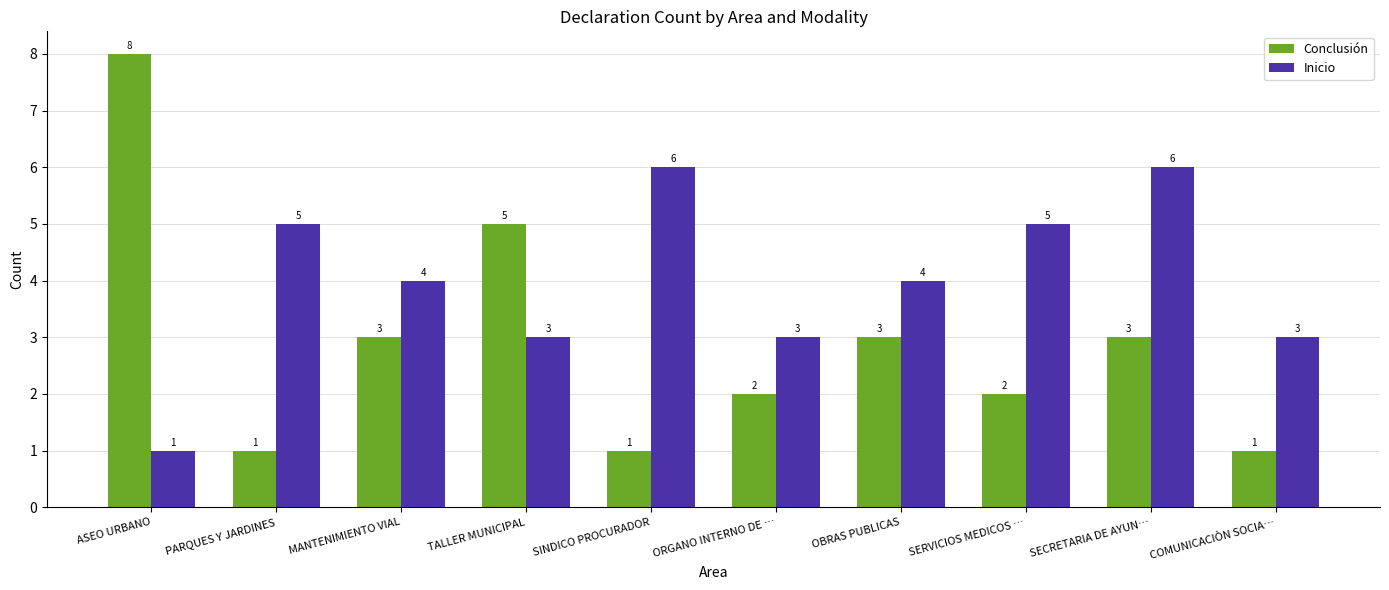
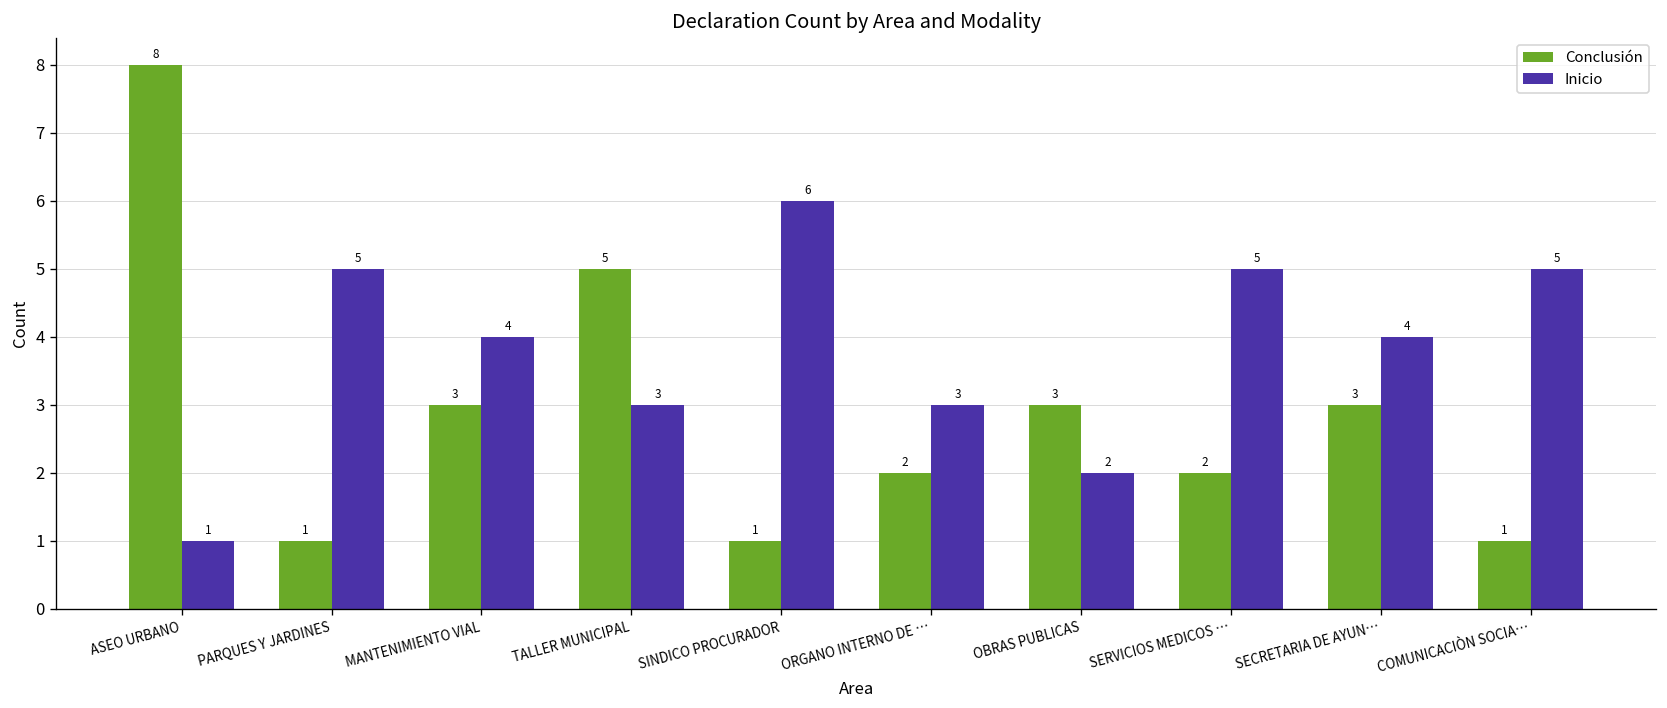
  {
    "Conclusión": {
      "ASEO URBANO": 8,
      "PARQUES Y JARDINES": 1,
      "MANTENIMIENTO VIAL": 3,
      "TALLER MUNICIPAL": 5,
      "SINDICO PROCURADOR": 1,
      "ORGANO INTERNO DE …": 2,
      "OBRAS PUBLICAS": 3,
      "SERVICIOS MEDICOS …": 2,
      "SECRETARIA DE AYUN…": 3,
      "COMUNICACIÒN SOCIA…": 1
    },
    "Inicio": {
      "ASEO URBANO": 1,
      "PARQUES Y JARDINES": 5,
      "MANTENIMIENTO VIAL": 4,
      "TALLER MUNICIPAL": 3,
      "SINDICO PROCURADOR": 6,
      "ORGANO INTERNO DE …": 3,
-     "OBRAS PUBLICAS": 4,
+     "OBRAS PUBLICAS": 2,
      "SERVICIOS MEDICOS …": 5,
-     "SECRETARIA DE AYUN…": 6,
-     "COMUNICACIÒN SOCIA…": 3
+     "SECRETARIA DE AYUN…": 4,
+     "COMUNICACIÒN SOCIA…": 5
    }
  }
